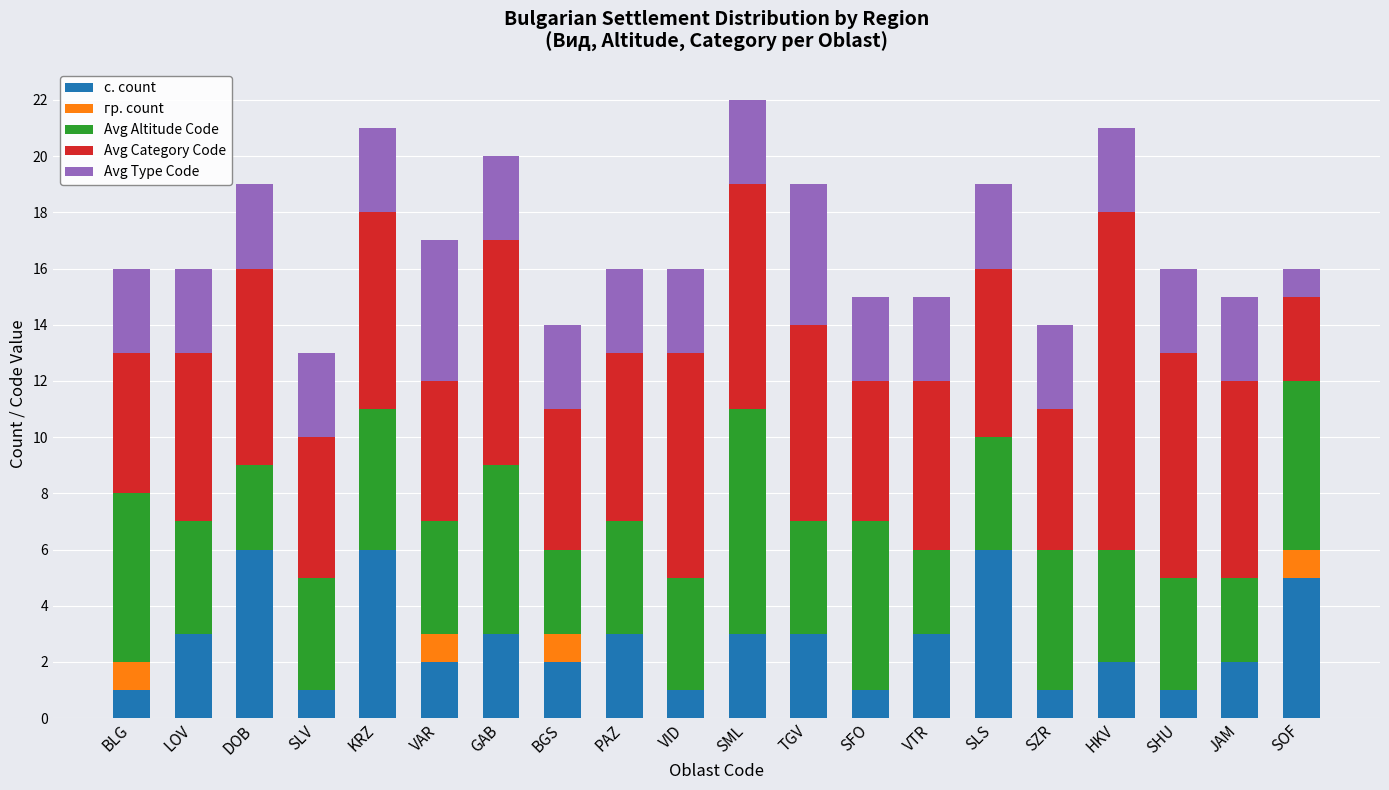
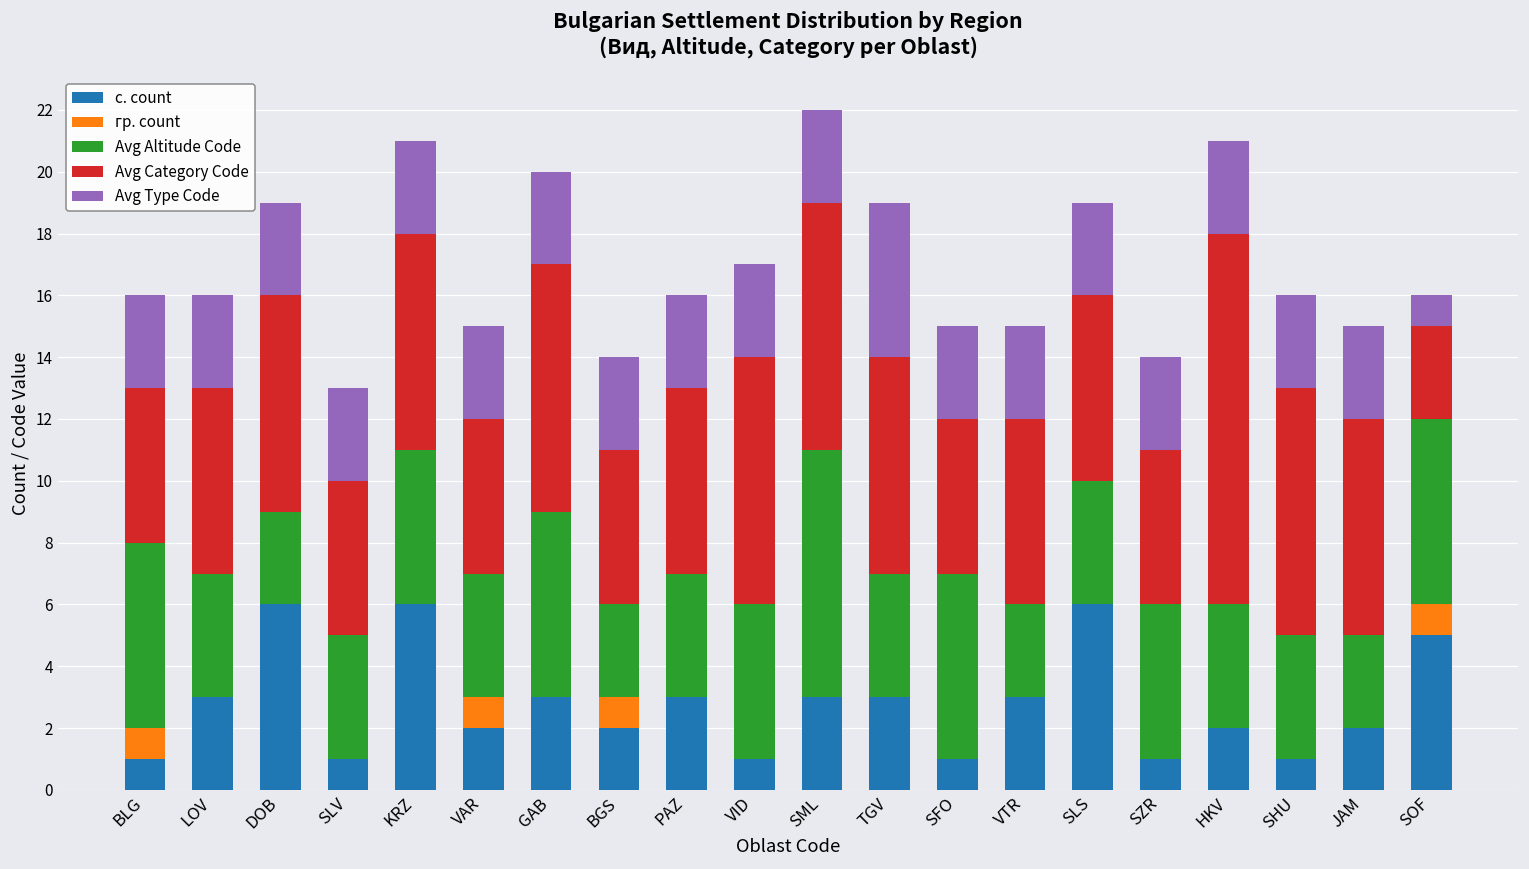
  {
    "с. count": {
      "BLG": 1,
      "LOV": 3,
      "DOB": 6,
      "SLV": 1,
      "KRZ": 6,
      "VAR": 2,
      "GAB": 3,
      "BGS": 2,
      "PAZ": 3,
      "VID": 1,
      "SML": 3,
      "TGV": 3,
      "SFO": 1,
      "VTR": 3,
      "SLS": 6,
      "SZR": 1,
      "HKV": 2,
      "SHU": 1,
      "JAM": 2,
      "SOF": 5
    },
    "Avg Altitude Code": {
      "BLG": 6,
      "LOV": 4,
      "DOB": 3,
      "SLV": 4,
      "KRZ": 5,
      "VAR": 4,
      "GAB": 6,
      "BGS": 3,
      "PAZ": 4,
-     "VID": 4,
+     "VID": 5,
      "SML": 8,
      "TGV": 4,
      "SFO": 6,
      "VTR": 3,
      "SLS": 4,
      "SZR": 5,
      "HKV": 4,
      "SHU": 4,
      "JAM": 3,
      "SOF": 6
    },
    "Avg Category Code": {
      "BLG": 5,
      "LOV": 6,
      "DOB": 7,
      "SLV": 5,
      "KRZ": 7,
      "VAR": 5,
      "GAB": 8,
      "BGS": 5,
      "PAZ": 6,
      "VID": 8,
      "SML": 8,
      "TGV": 7,
      "SFO": 5,
      "VTR": 6,
      "SLS": 6,
      "SZR": 5,
      "HKV": 12,
      "SHU": 8,
      "JAM": 7,
      "SOF": 3
    },
    "Avg Type Code": {
      "BLG": 3,
      "LOV": 3,
      "DOB": 3,
      "SLV": 3,
      "KRZ": 3,
-     "VAR": 5,
+     "VAR": 3,
      "GAB": 3,
      "BGS": 3,
      "PAZ": 3,
      "VID": 3,
      "SML": 3,
      "TGV": 5,
      "SFO": 3,
      "VTR": 3,
      "SLS": 3,
      "SZR": 3,
      "HKV": 3,
      "SHU": 3,
      "JAM": 3,
      "SOF": 1
    }
  }
